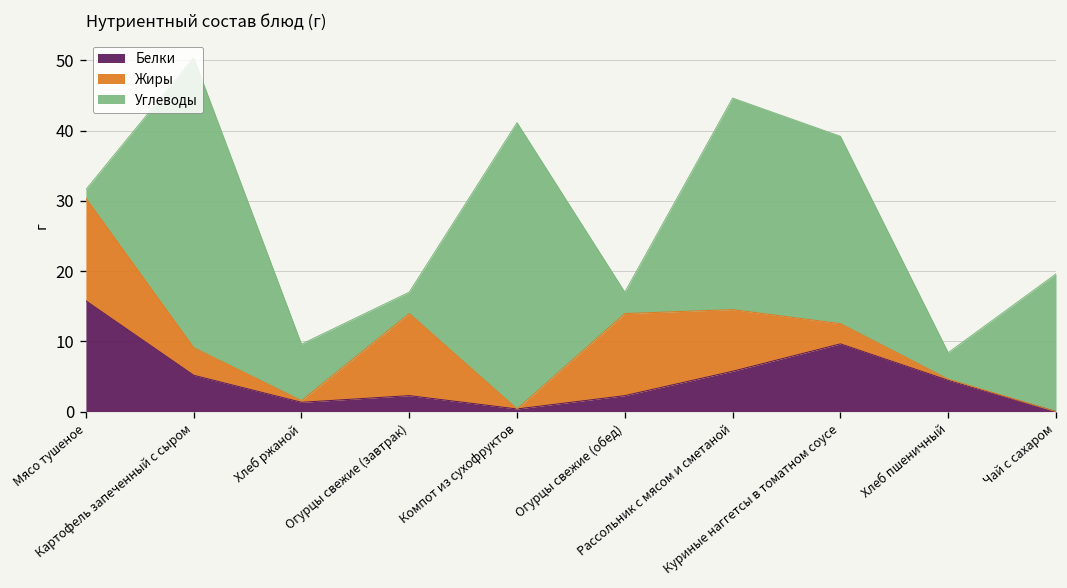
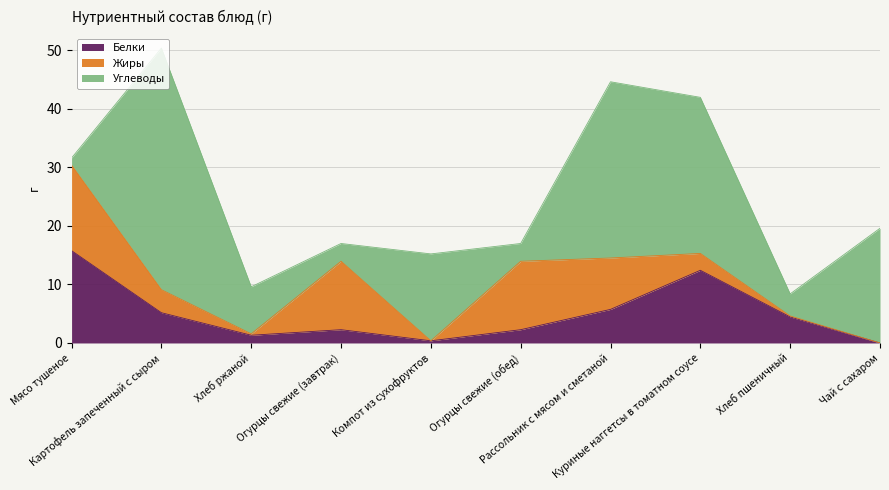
  {
    "Белки": {
      "Мясо тушеное": 16,
      "Картофель запеченный с сыром": 5,
      "Огурцы свежие (завтрак)": 2,
      "Огурцы свежие (обед)": 2,
      "Рассольник с мясом и сметаной": 6,
-     "Куриные наггетсы в томатном соусе": 10
+     "Куриные наггетсы в томатном соусе": 12
    },
    "Жиры": {
      "Мясо тушеное": 15,
      "Картофель запеченный с сыром": 4,
      "Огурцы свежие (завтрак)": 12,
      "Огурцы свежие (обед)": 12,
      "Рассольник с мясом и сметаной": 9,
      "Куриные наггетсы в томатном соусе": 3
    },
    "Углеводы": {
      "Мясо тушеное": 1,
      "Хлеб ржаной": 8,
      "Огурцы свежие (завтрак)": 3,
-     "Компот из сухофруктов": 41,
+     "Компот из сухофруктов": 15,
      "Огурцы свежие (обед)": 3,
      "Рассольник с мясом и сметаной": 30,
      "Куриные наггетсы в томатном соусе": 27,
      "Хлеб пшеничный": 4,
      "Чай с сахаром": 20
    }
  }
